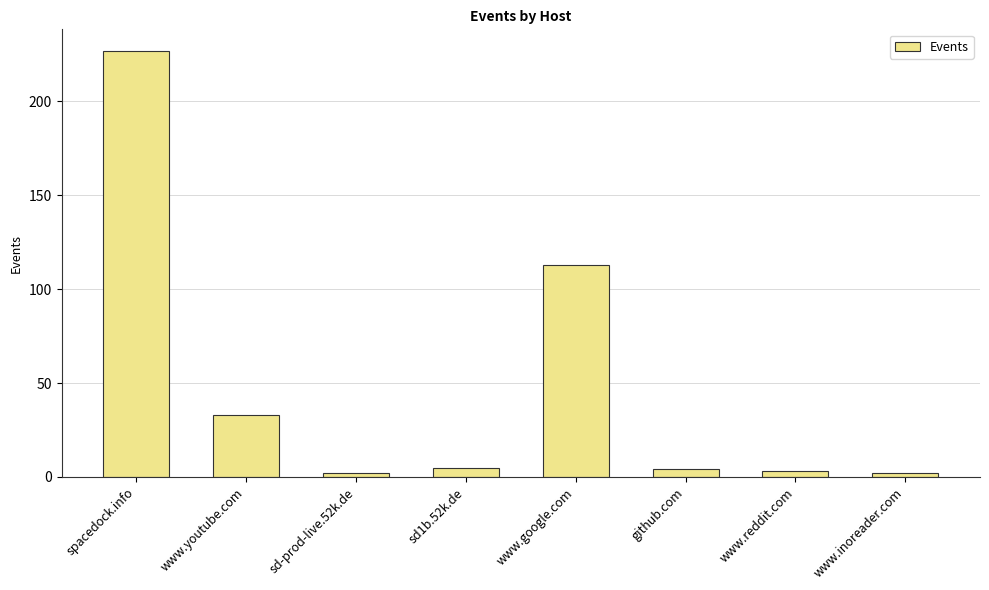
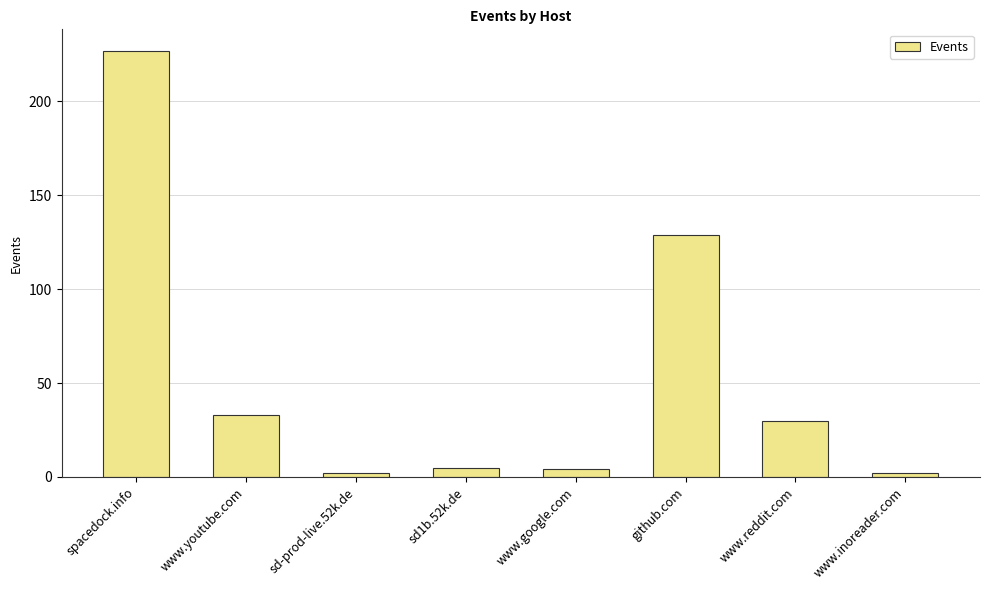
  {
    "spacedock.info": 227,
    "www.youtube.com": 33,
    "sd-prod-live.52k.de": 2,
    "sd1b.52k.de": 5,
-   "www.google.com": 113,
-   "github.com": 4,
-   "www.reddit.com": 3,
+   "www.google.com": 4,
+   "github.com": 129,
+   "www.reddit.com": 30,
    "www.inoreader.com": 2
  }
